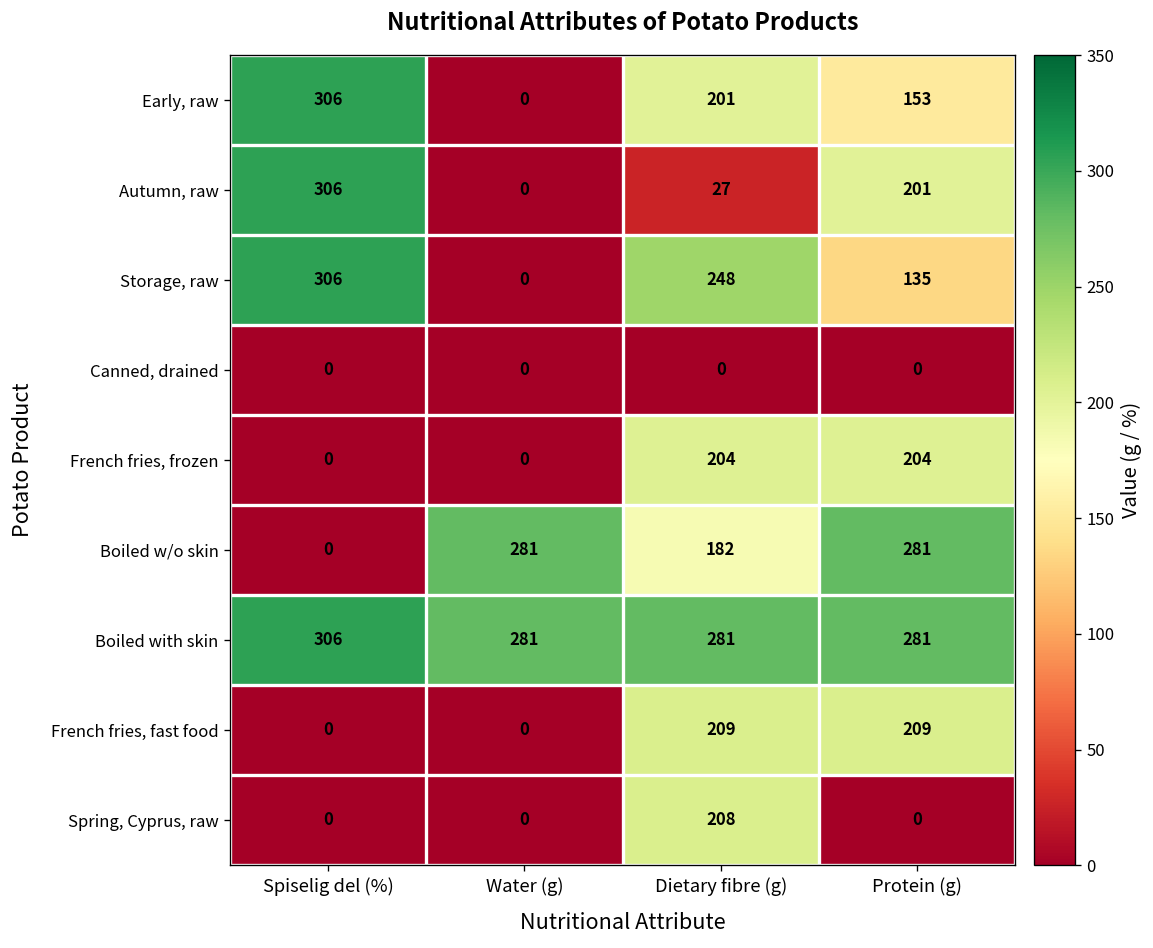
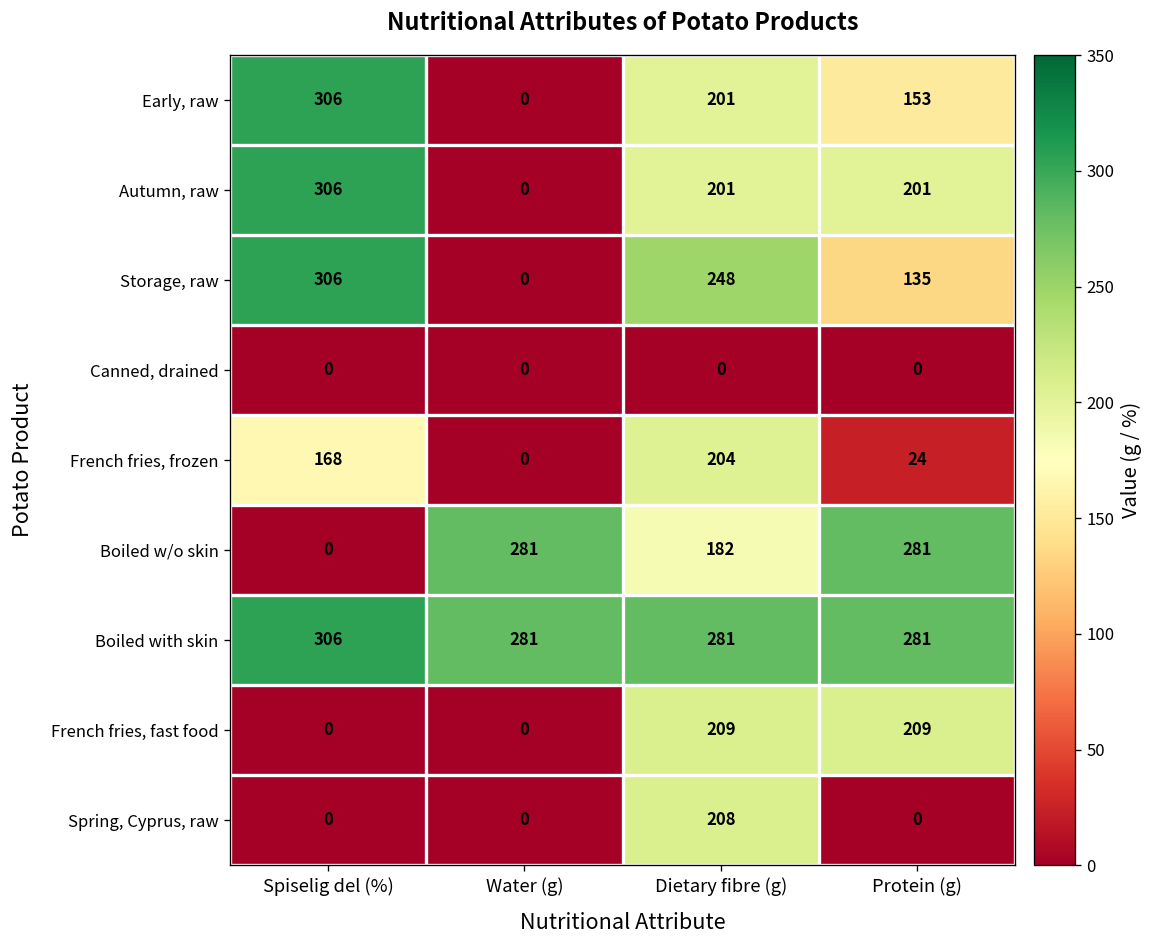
  {
    "Early, raw": {
      "Spiselig del (%)": 306,
      "Water (g)": 0,
      "Dietary fibre (g)": 201,
      "Protein (g)": 153
    },
    "Autumn, raw": {
      "Spiselig del (%)": 306,
      "Water (g)": 0,
-     "Dietary fibre (g)": 27,
+     "Dietary fibre (g)": 201,
      "Protein (g)": 201
    },
    "Storage, raw": {
      "Spiselig del (%)": 306,
      "Water (g)": 0,
      "Dietary fibre (g)": 248,
      "Protein (g)": 135
    },
    "Canned, drained": {
      "Spiselig del (%)": 0,
      "Water (g)": 0,
      "Dietary fibre (g)": 0,
      "Protein (g)": 0
    },
    "French fries, frozen": {
-     "Spiselig del (%)": 0,
+     "Spiselig del (%)": 168,
      "Water (g)": 0,
      "Dietary fibre (g)": 204,
-     "Protein (g)": 204
+     "Protein (g)": 24
    },
    "Boiled w/o skin": {
      "Spiselig del (%)": 0,
      "Water (g)": 281,
      "Dietary fibre (g)": 182,
      "Protein (g)": 281
    },
    "Boiled with skin": {
      "Spiselig del (%)": 306,
      "Water (g)": 281,
      "Dietary fibre (g)": 281,
      "Protein (g)": 281
    },
    "French fries, fast food": {
      "Spiselig del (%)": 0,
      "Water (g)": 0,
      "Dietary fibre (g)": 209,
      "Protein (g)": 209
    },
    "Spring, Cyprus, raw": {
      "Spiselig del (%)": 0,
      "Water (g)": 0,
      "Dietary fibre (g)": 208,
      "Protein (g)": 0
    }
  }
